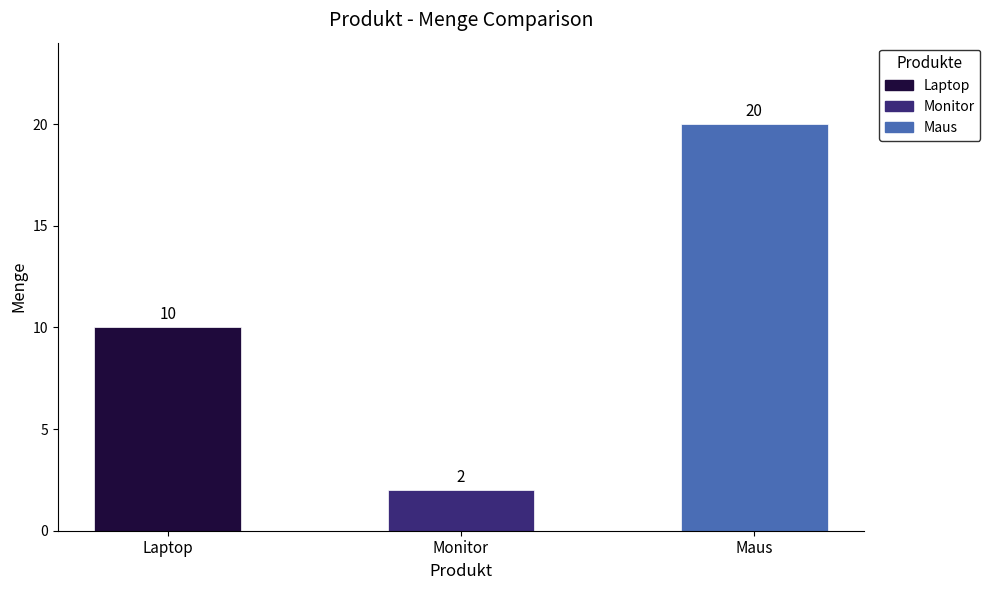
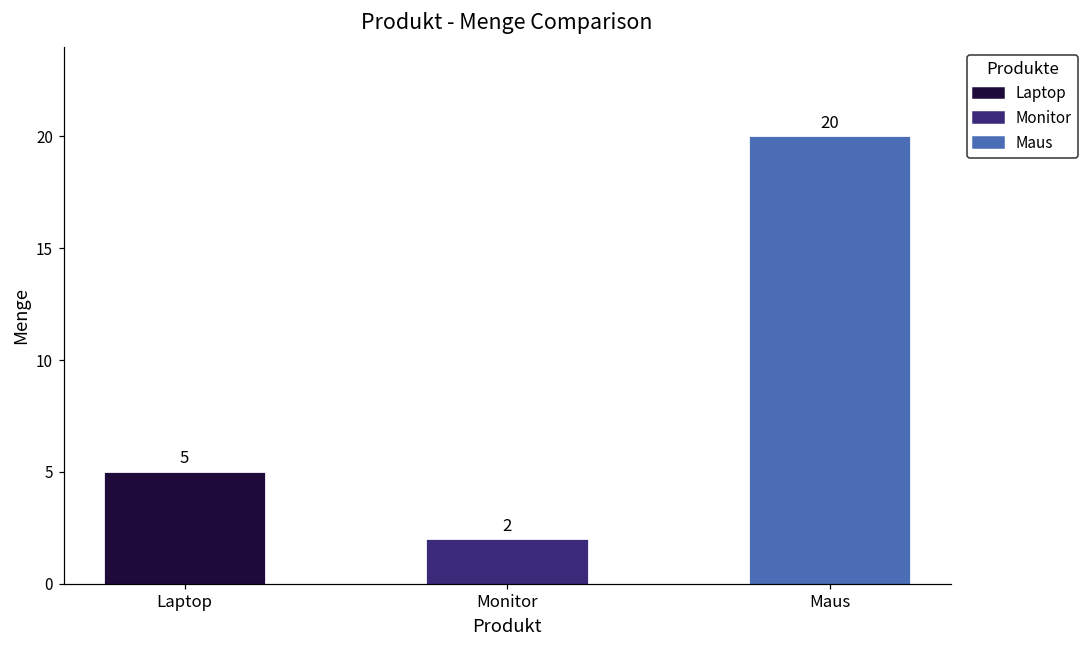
  {
-   "Laptop": 10,
+   "Laptop": 5,
    "Monitor": 2,
    "Maus": 20
  }
